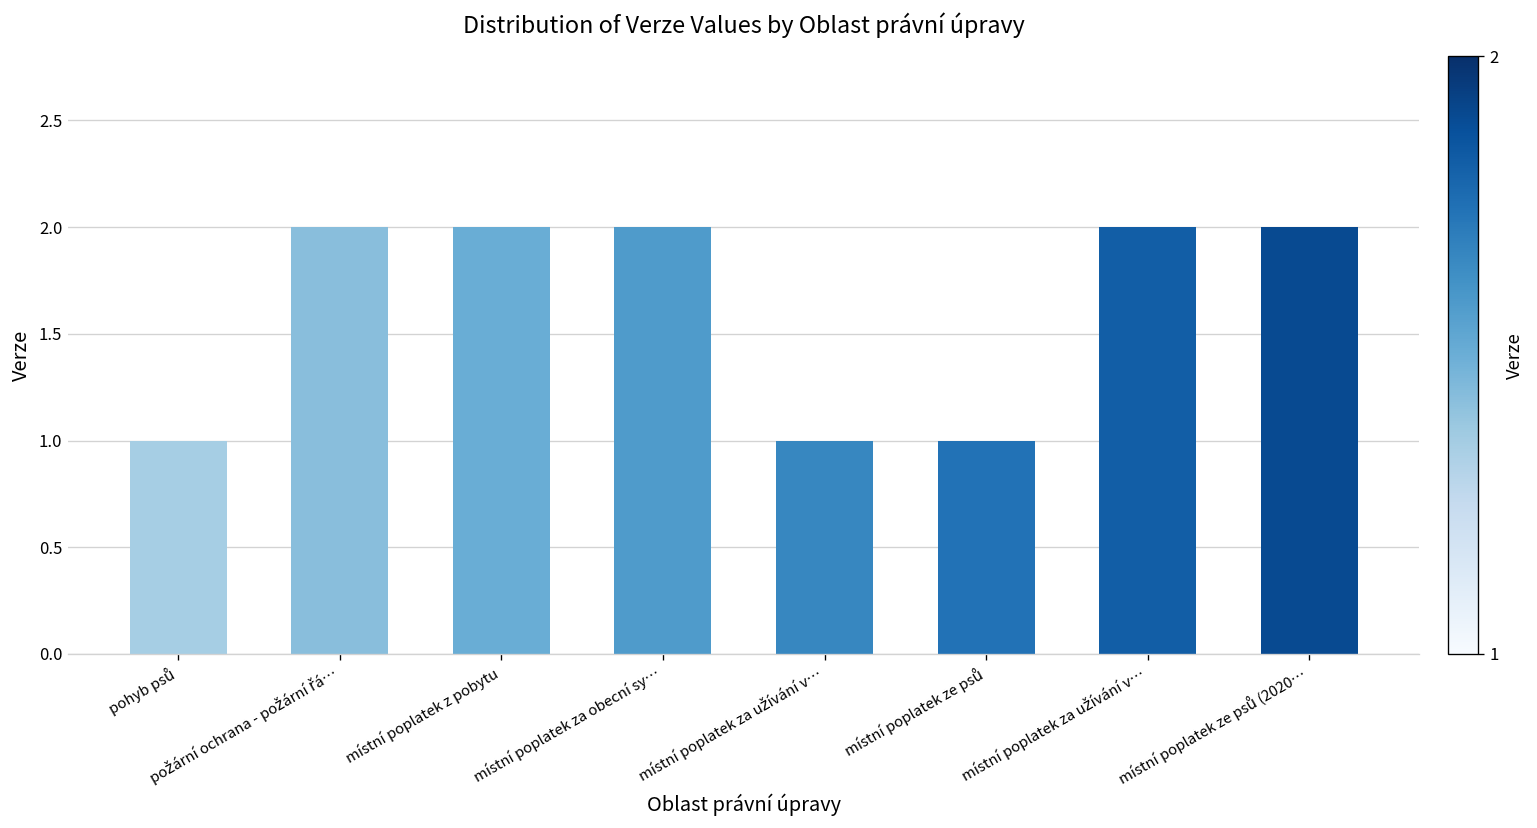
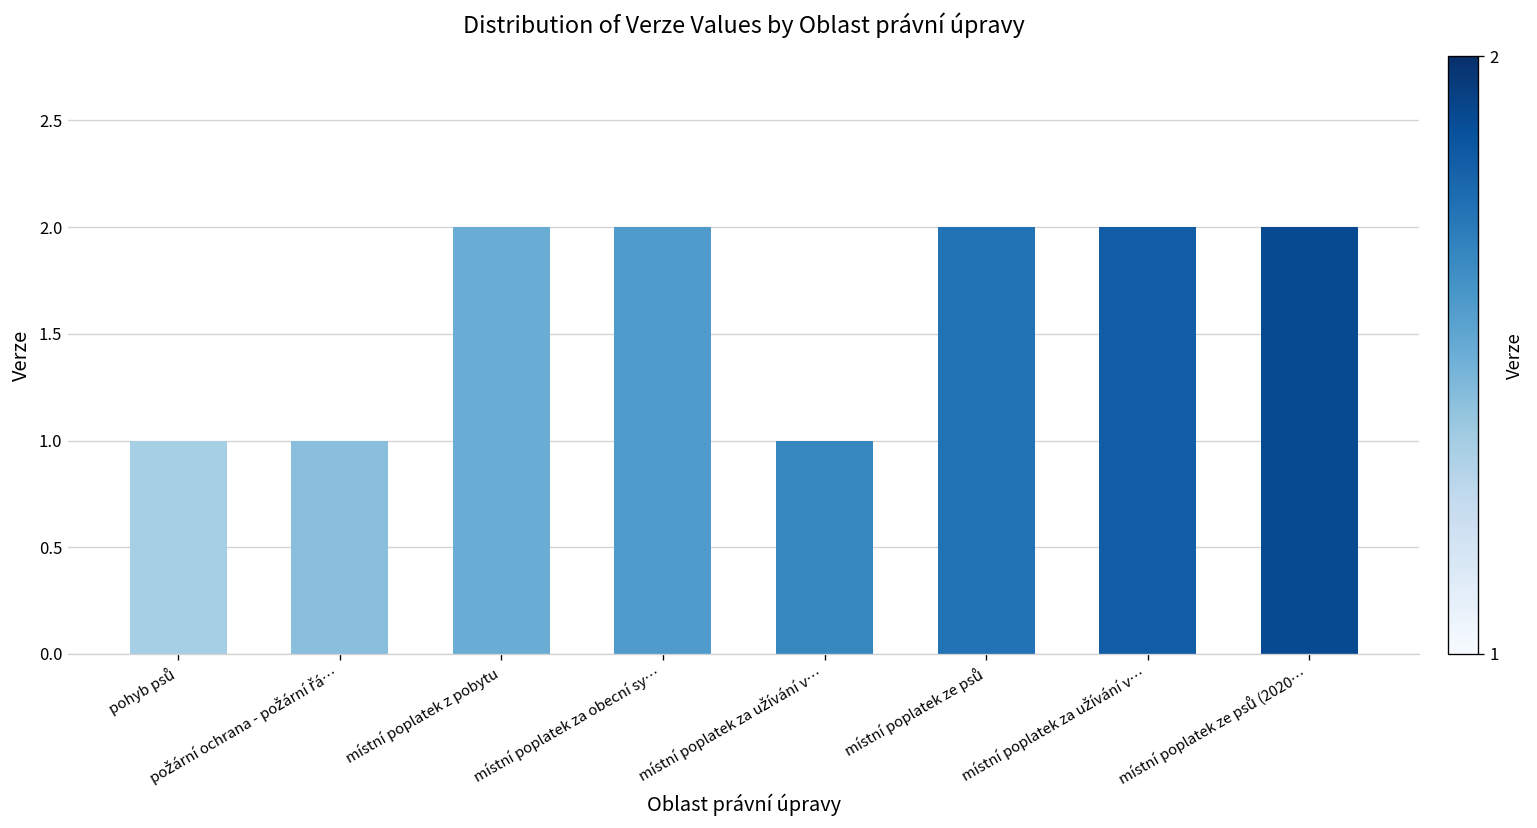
  {
    "pohyb psů": 1,
-   "požární ochrana - požární řá…": 2,
+   "požární ochrana - požární řá…": 1,
    "místní poplatek z pobytu": 2,
    "místní poplatek za obecní sy…": 2,
-   "místní poplatek ze psů": 1,
+   "místní poplatek ze psů": 2,
    "místní poplatek ze psů (2020…": 2
  }
